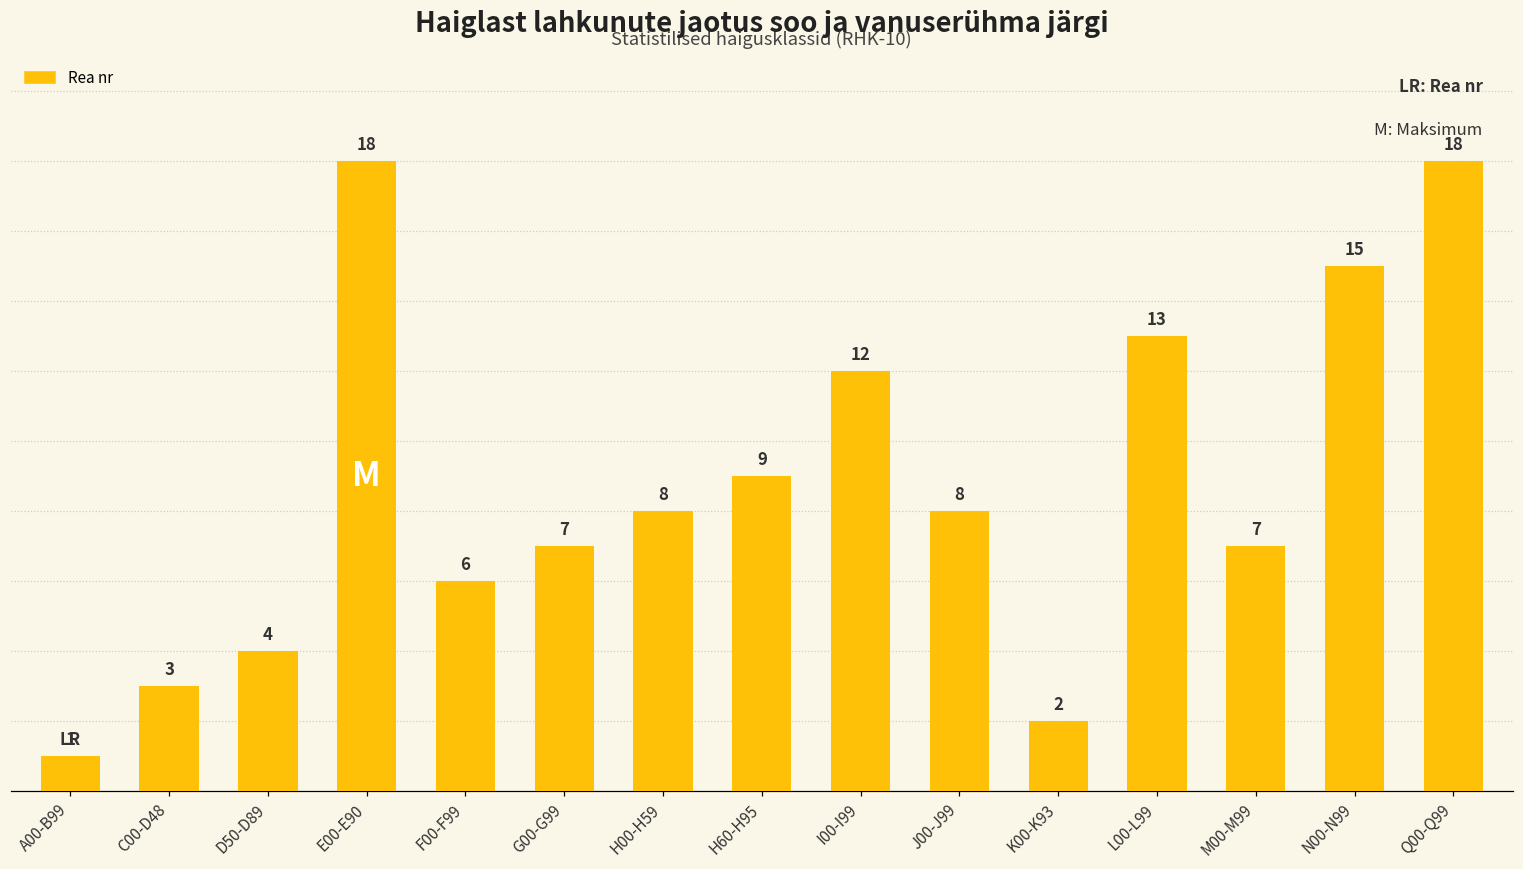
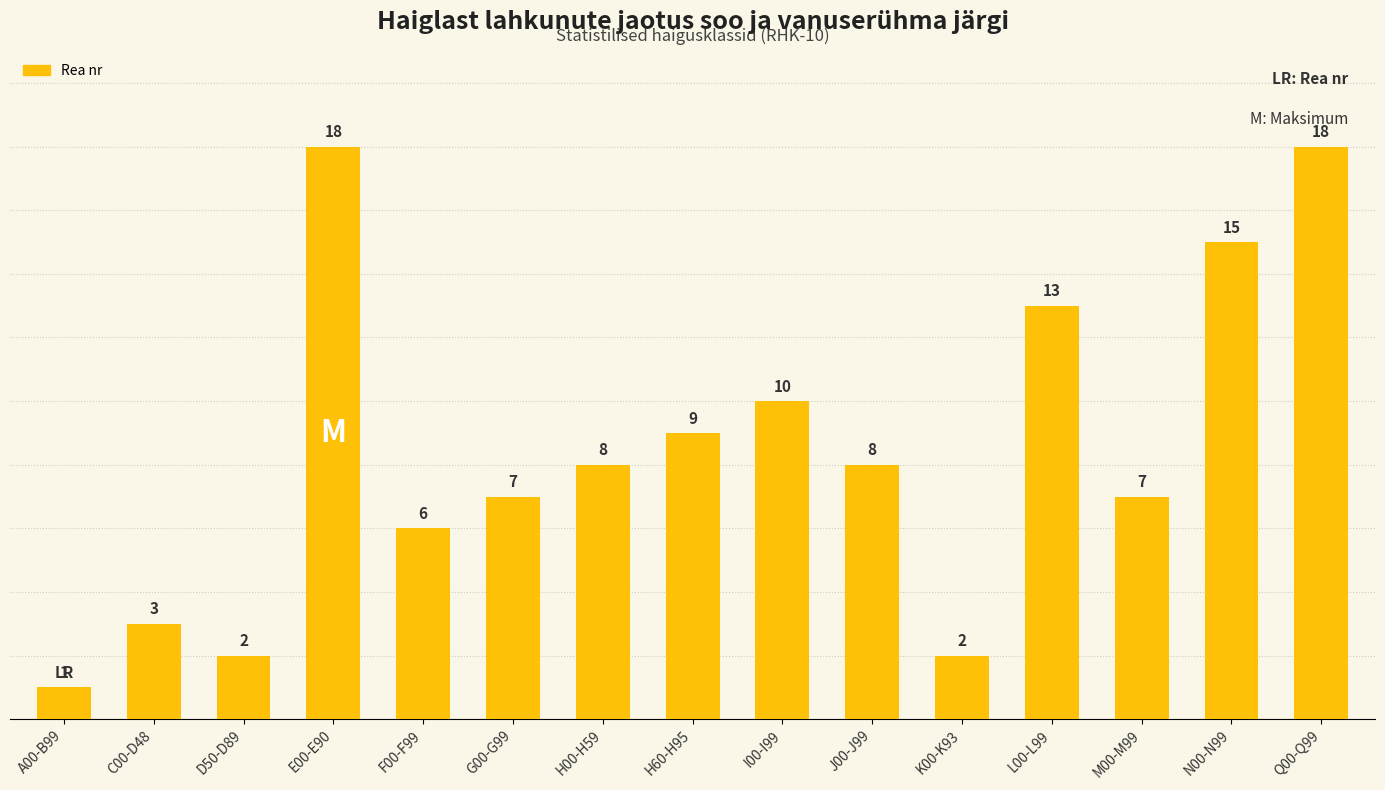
  {
    "C00-D48": 3,
-   "D50-D89": 4,
+   "D50-D89": 2,
    "E00-E90": 18,
    "F00-F99": 6,
    "G00-G99": 7,
    "H00-H59": 8,
    "H60-H95": 9,
-   "I00-I99": 12,
+   "I00-I99": 10,
    "J00-J99": 8,
    "K00-K93": 2,
    "L00-L99": 13,
    "M00-M99": 7,
    "N00-N99": 15
  }
